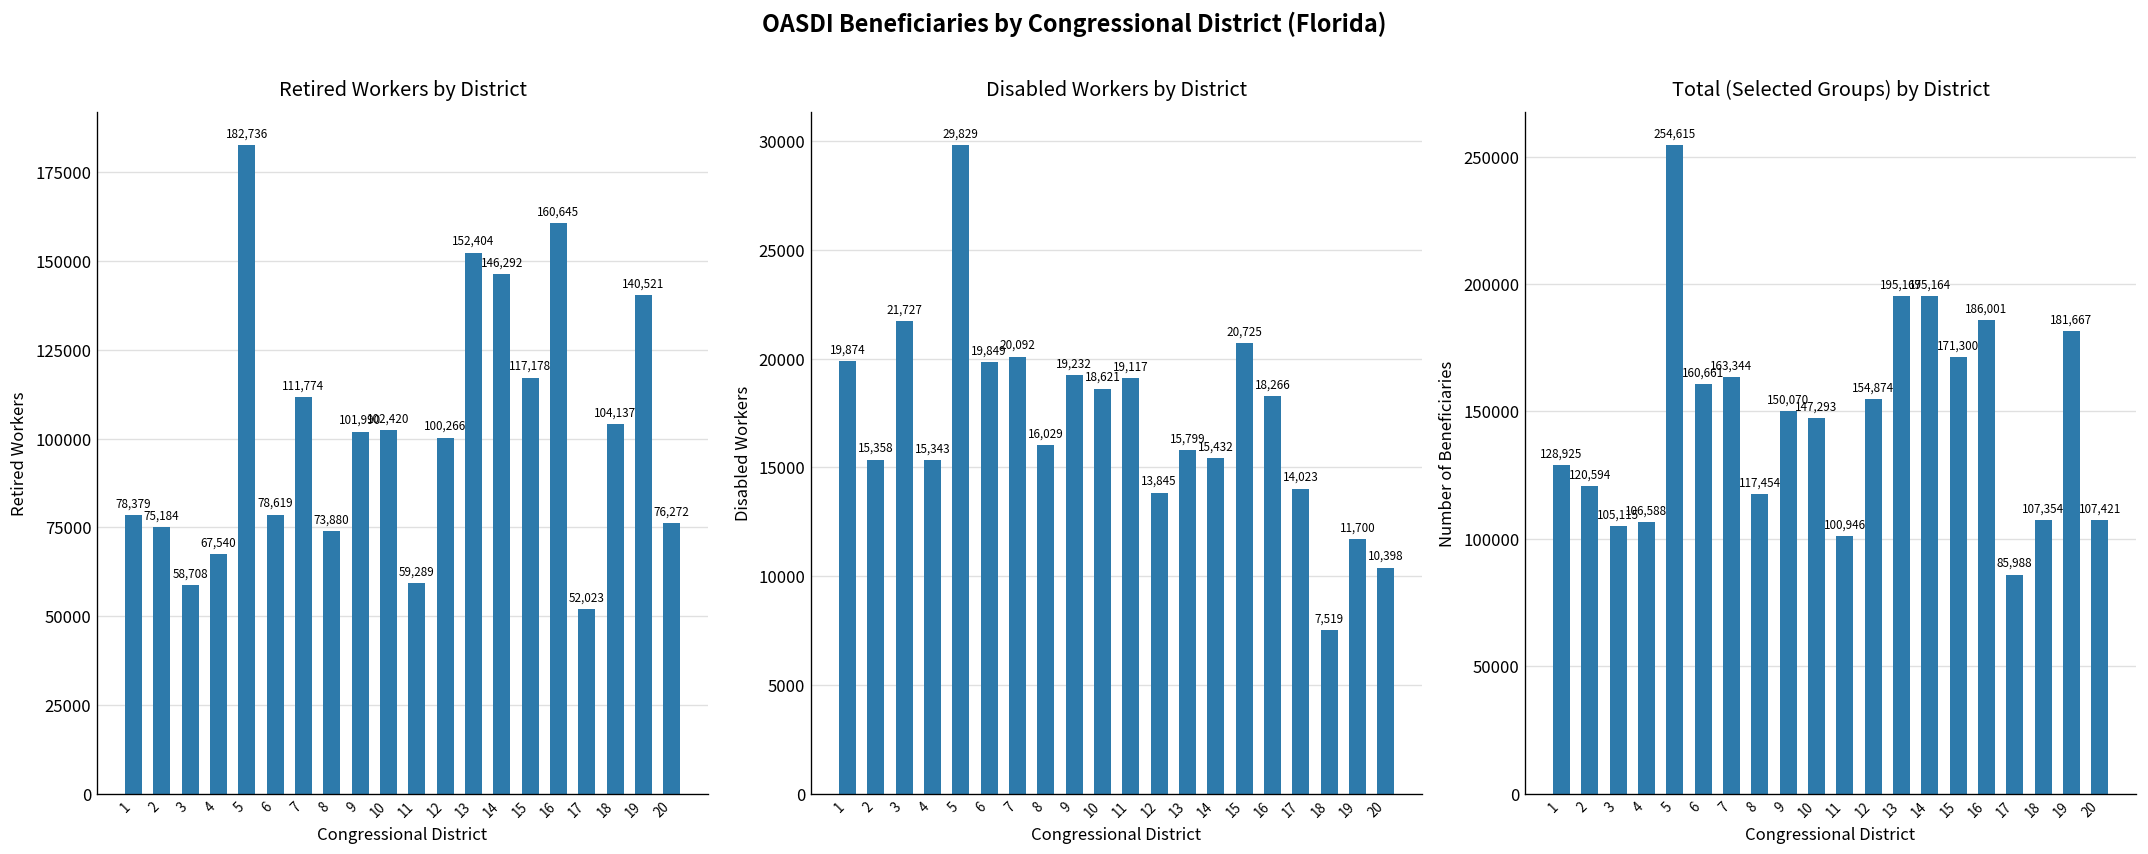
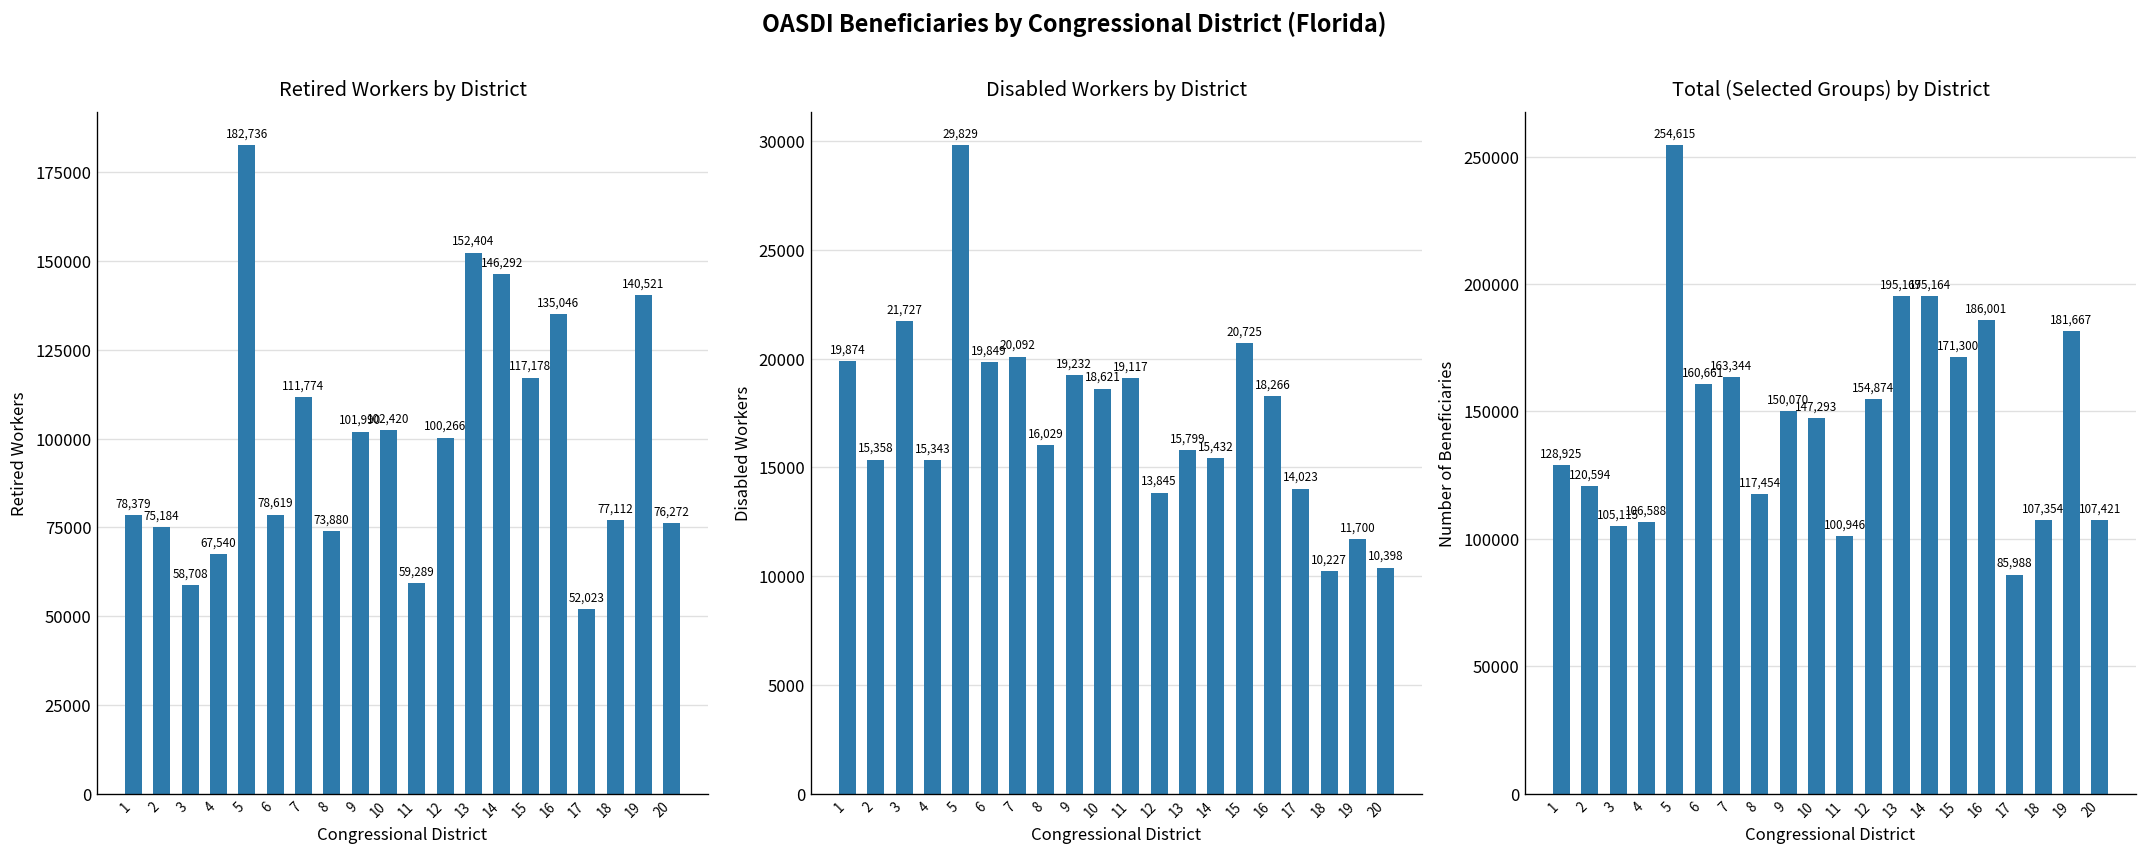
  {
    "Retired Workers by District": {
      "1": "78,379",
      "2": "75,184",
      "3": "58,708",
      "4": "67,540",
      "5": "182,736",
      "6": "78,619",
      "7": "111,774",
      "8": "73,880",
      "11": "59,289",
      "12": "100,266",
      "13": "152,404",
      "14": "146,292",
      "15": "117,178",
-     "16": "160,645",
+     "16": "135,046",
      "17": "52,023",
-     "18": "104,137",
+     "18": "77,112",
      "19": "140,521",
      "20": "76,272"
    },
    "Disabled Workers by District": {
      "1": "19,874",
      "2": "15,358",
      "3": "21,727",
      "4": "15,343",
      "5": "29,829",
      "6": "19,849",
      "7": "20,092",
      "8": "16,029",
      "9": "19,232",
      "10": "18,621",
      "11": "19,117",
      "12": "13,845",
      "13": "15,799",
      "14": "15,432",
      "15": "20,725",
      "16": "18,266",
      "17": "14,023",
-     "18": "7,519",
+     "18": "10,227",
      "19": "11,700",
      "20": "10,398"
    },
    "Total (Selected Groups) by District": {
      "1": "128,925",
      "2": "120,594",
      "5": "254,615",
      "6": "160,661",
      "7": "163,344",
      "8": "117,454",
      "9": "150,070",
      "10": "147,293",
      "11": "100,946",
      "12": "154,874",
      "15": "171,300",
      "16": "186,001",
      "17": "85,988",
      "18": "107,354",
      "19": "181,667",
      "20": "107,421"
    }
  }
